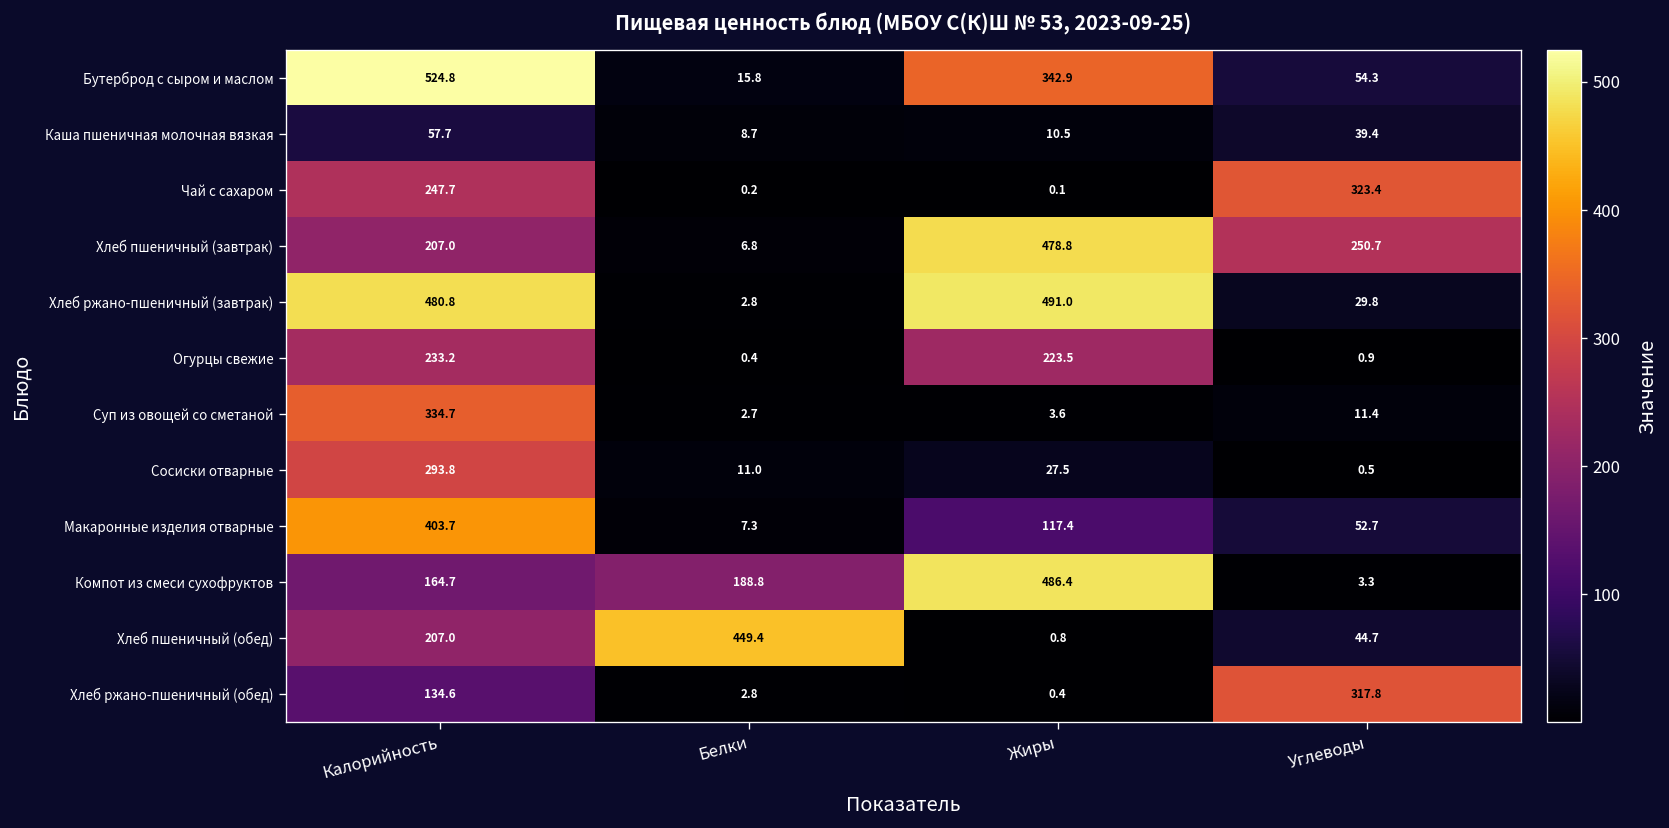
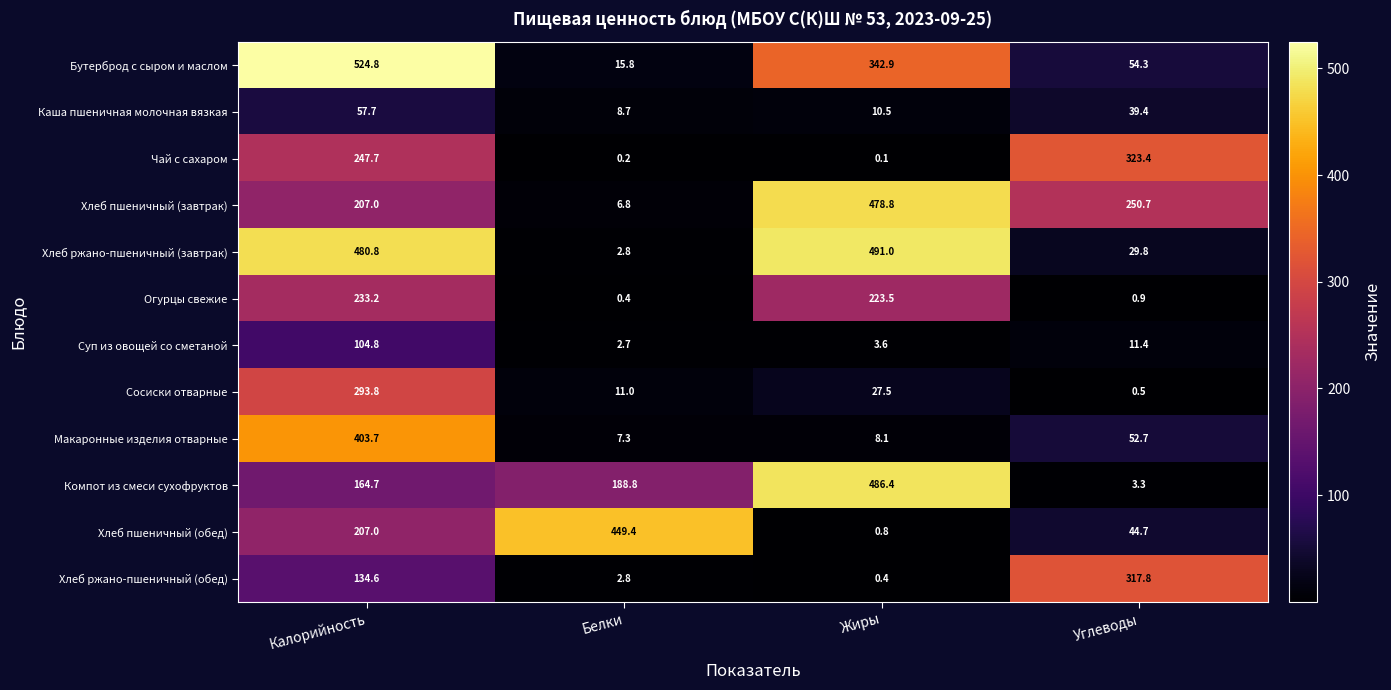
  {
    "Бутерброд с сыром и маслом": {
      "Калорийность": 524.8,
      "Белки": 15.8,
      "Жиры": 342.9,
      "Углеводы": 54.3
    },
    "Каша пшеничная молочная вязкая": {
      "Калорийность": 57.7,
      "Белки": 8.7,
      "Жиры": 10.5,
      "Углеводы": 39.4
    },
    "Чай с сахаром": {
      "Калорийность": 247.7,
      "Белки": 0.2,
      "Жиры": 0.1,
      "Углеводы": 323.4
    },
    "Хлеб пшеничный (завтрак)": {
      "Калорийность": 207.0,
      "Белки": 6.8,
      "Жиры": 478.8,
      "Углеводы": 250.7
    },
    "Хлеб ржано-пшеничный (завтрак)": {
      "Калорийность": 480.8,
      "Белки": 2.8,
      "Жиры": 491.0,
      "Углеводы": 29.8
    },
    "Огурцы свежие": {
      "Калорийность": 233.2,
      "Белки": 0.4,
      "Жиры": 223.5,
      "Углеводы": 0.9
    },
    "Суп из овощей со сметаной": {
-     "Калорийность": 334.7,
+     "Калорийность": 104.8,
      "Белки": 2.7,
      "Жиры": 3.6,
      "Углеводы": 11.4
    },
    "Сосиски отварные": {
      "Калорийность": 293.8,
      "Белки": 11.0,
      "Жиры": 27.5,
      "Углеводы": 0.5
    },
    "Макаронные изделия отварные": {
      "Калорийность": 403.7,
      "Белки": 7.3,
-     "Жиры": 117.4,
+     "Жиры": 8.1,
      "Углеводы": 52.7
    },
    "Компот из смеси сухофруктов": {
      "Калорийность": 164.7,
      "Белки": 188.8,
      "Жиры": 486.4,
      "Углеводы": 3.3
    },
    "Хлеб пшеничный (обед)": {
      "Калорийность": 207.0,
      "Белки": 449.4,
      "Жиры": 0.8,
      "Углеводы": 44.7
    },
    "Хлеб ржано-пшеничный (обед)": {
      "Калорийность": 134.6,
      "Белки": 2.8,
      "Жиры": 0.4,
      "Углеводы": 317.8
    }
  }
